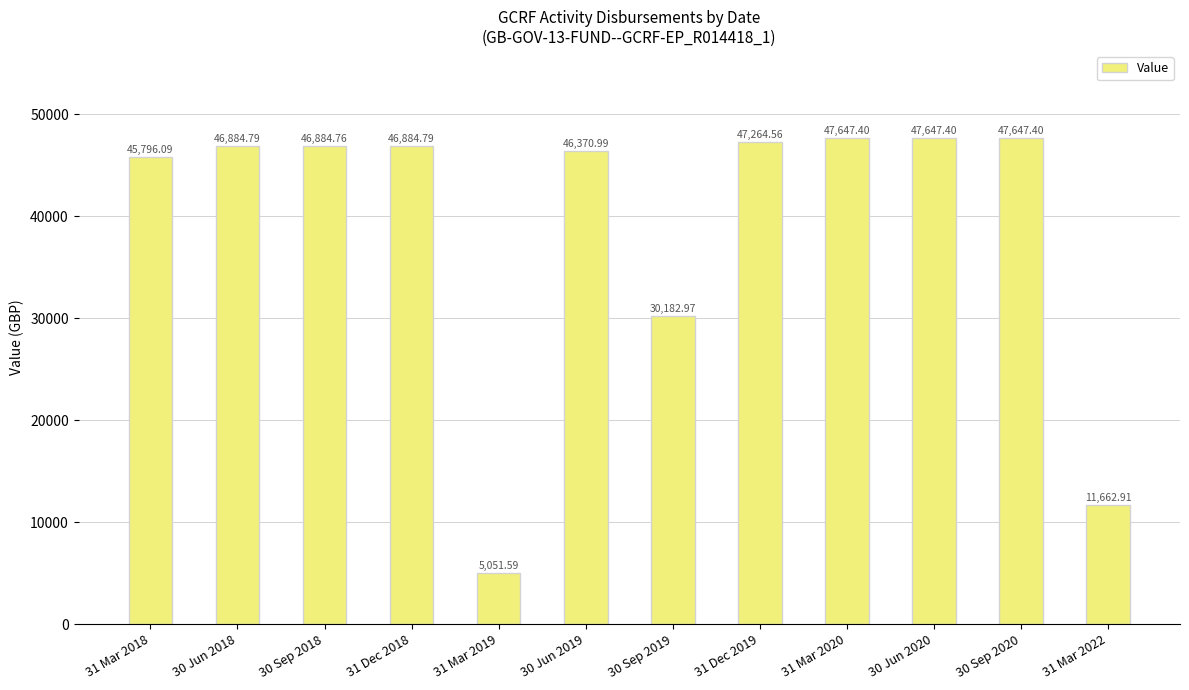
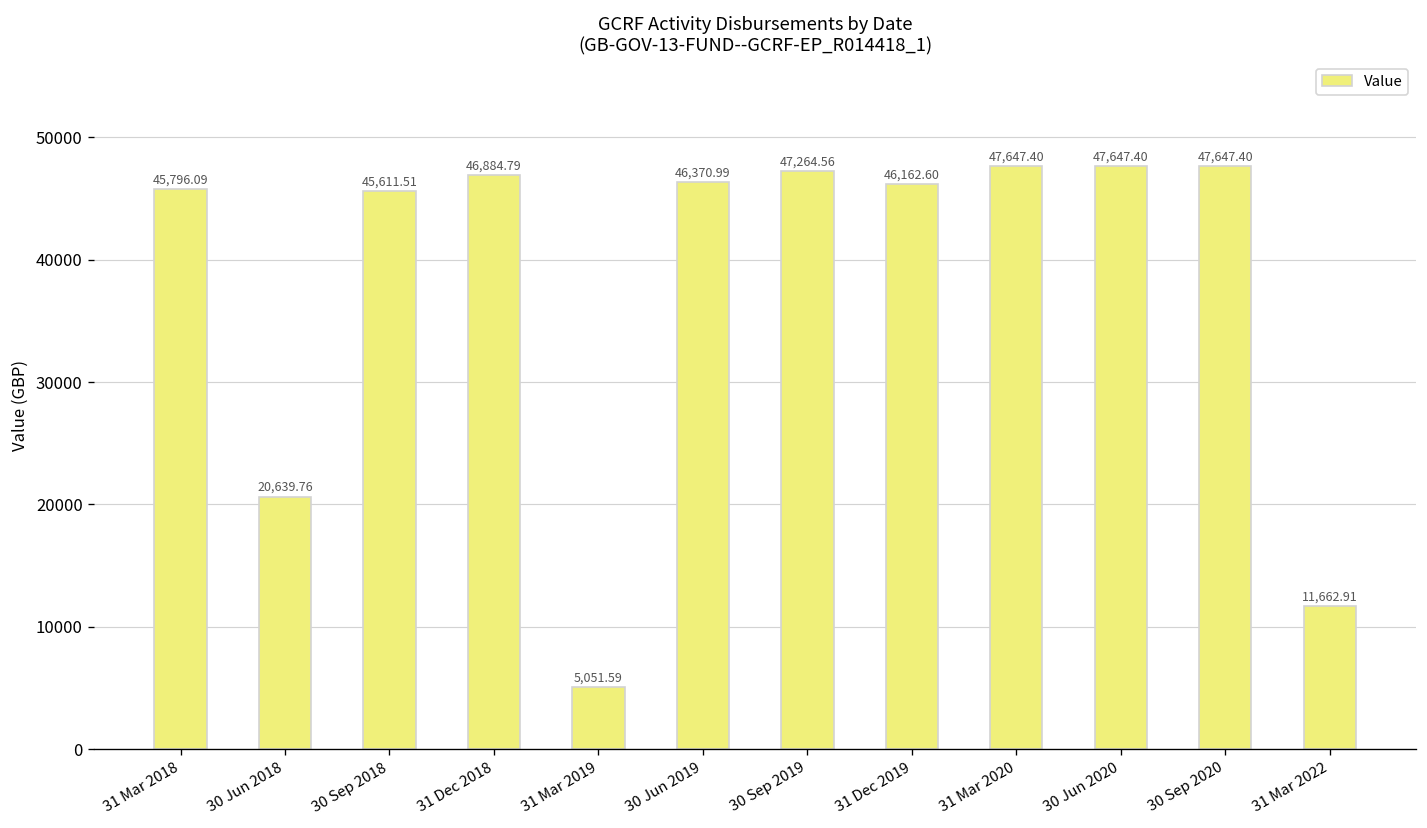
  {
    "31 Mar 2018": "45,796.09",
-   "30 Jun 2018": "46,884.79",
-   "30 Sep 2018": "46,884.76",
+   "30 Jun 2018": "20,639.76",
+   "30 Sep 2018": "45,611.51",
    "31 Dec 2018": "46,884.79",
    "31 Mar 2019": "5,051.59",
    "30 Jun 2019": "46,370.99",
-   "30 Sep 2019": "30,182.97",
-   "31 Dec 2019": "47,264.56",
+   "30 Sep 2019": "47,264.56",
+   "31 Dec 2019": "46,162.60",
    "31 Mar 2020": "47,647.40",
    "30 Jun 2020": "47,647.40",
    "30 Sep 2020": "47,647.40",
    "31 Mar 2022": "11,662.91"
  }
